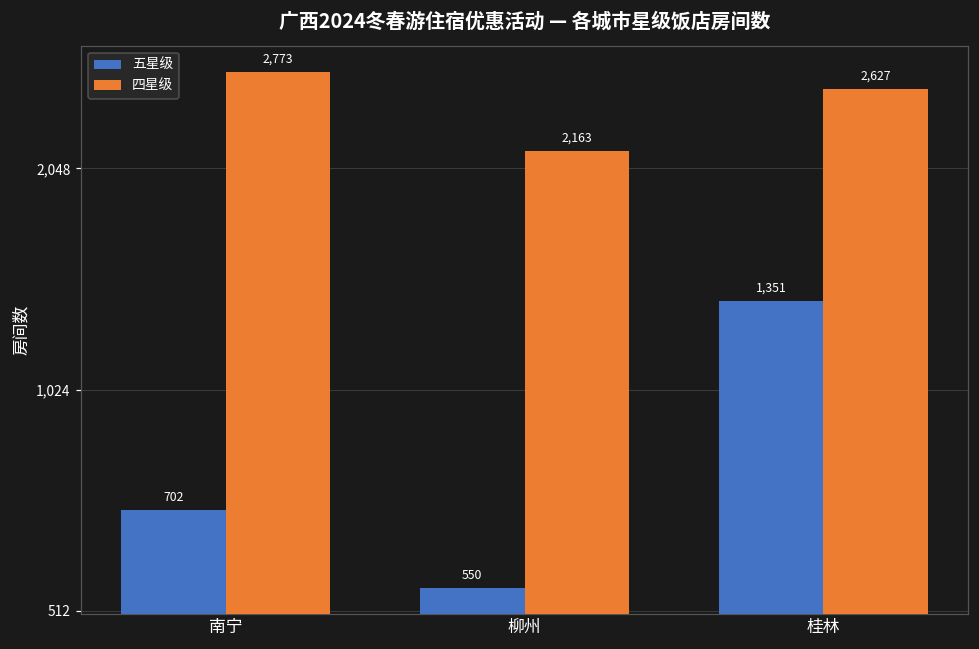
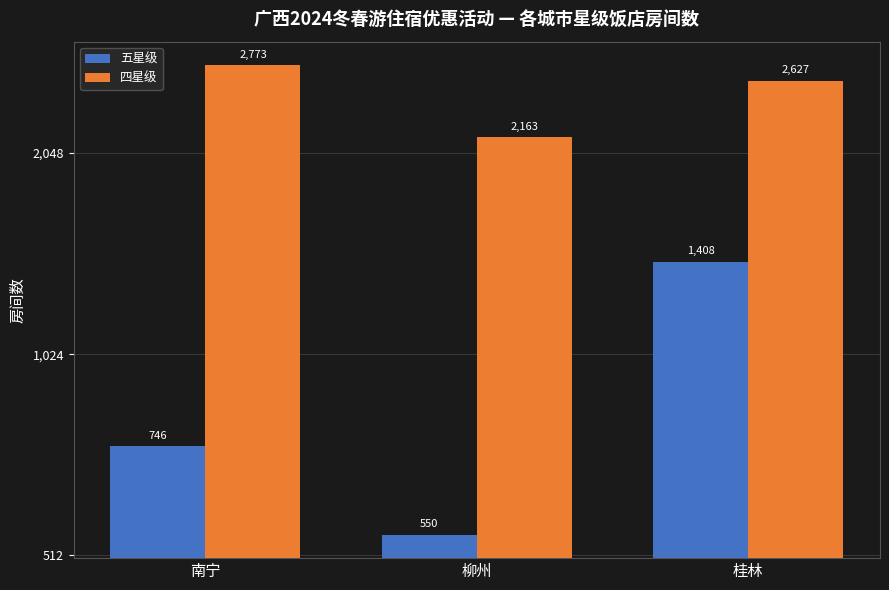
  {
    "五星级": {
-     "南宁": "702",
+     "南宁": "746",
      "柳州": "550",
-     "桂林": "1,351"
+     "桂林": "1,408"
    },
    "四星级": {
      "南宁": "2,773",
      "柳州": "2,163",
      "桂林": "2,627"
    }
  }
